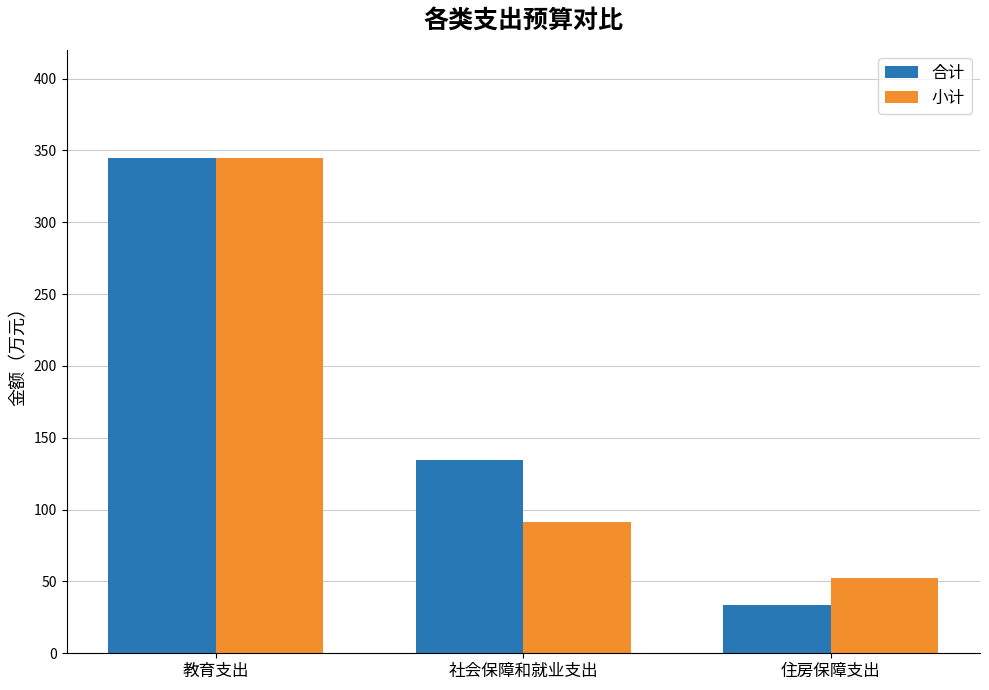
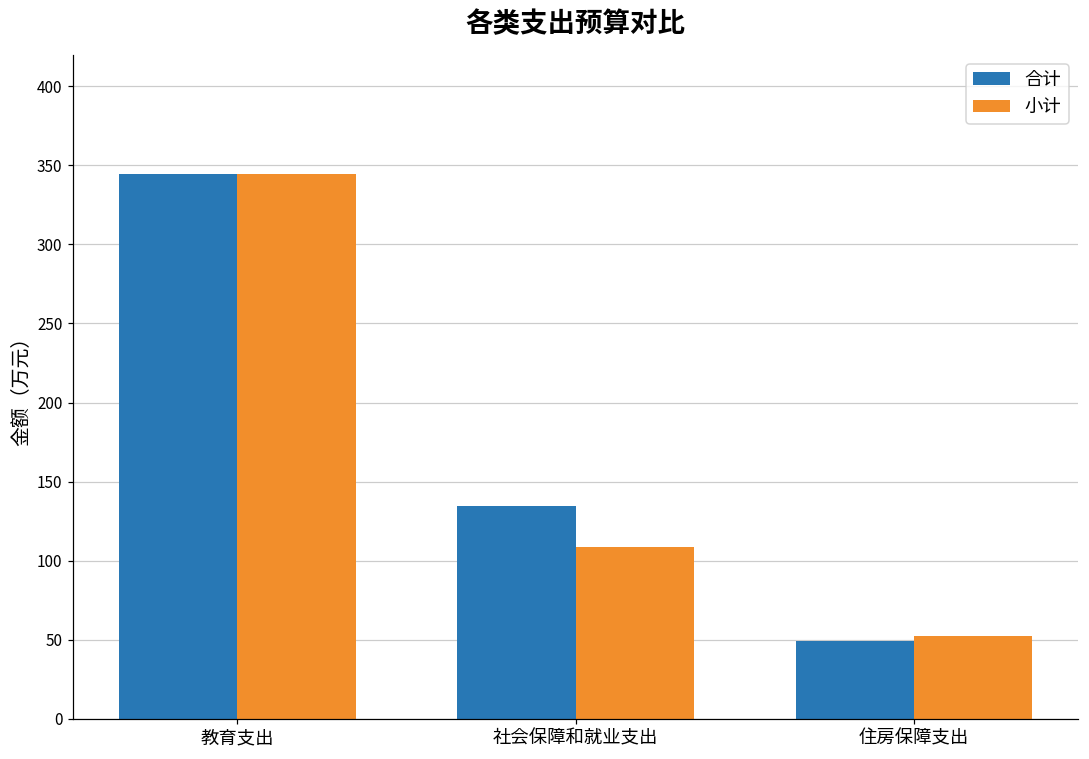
  {
    "合计": {
      "教育支出": 345,
      "社会保障和就业支出": 134,
-     "住房保障支出": 34
+     "住房保障支出": 49
    },
    "小计": {
      "教育支出": 345,
-     "社会保障和就业支出": 91,
+     "社会保障和就业支出": 109,
      "住房保障支出": 52
    }
  }
